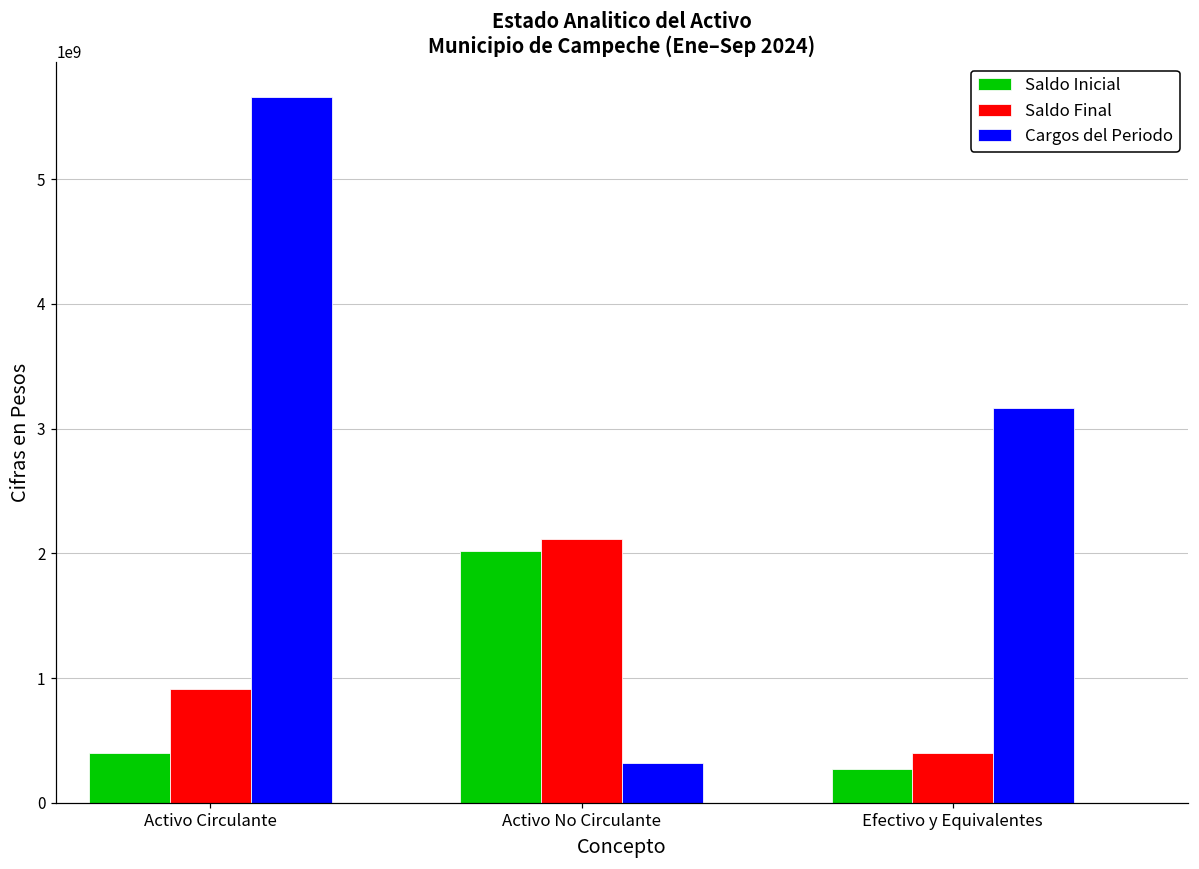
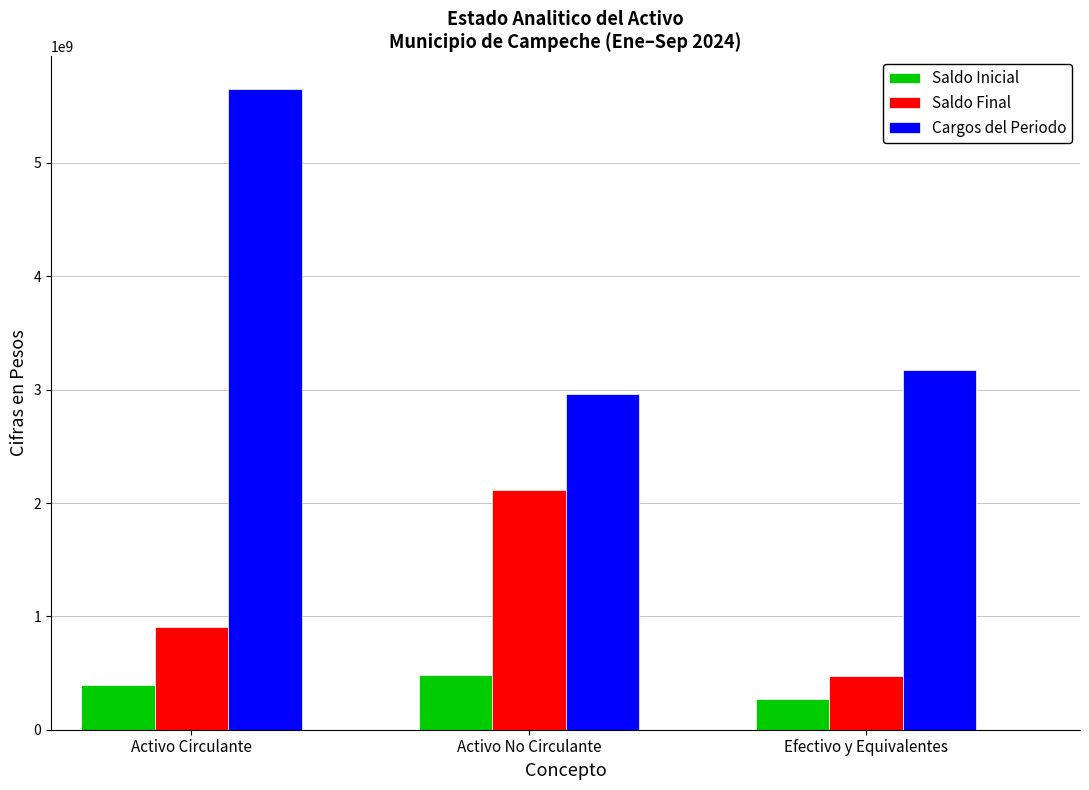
  {
    "Saldo Inicial": {
      "Activo Circulante": 400000000,
-     "Activo No Circulante": 2020000000,
+     "Activo No Circulante": 480000000,
      "Efectivo y Equivalentes": 270000000
    },
    "Saldo Final": {
      "Activo Circulante": 910000000,
      "Activo No Circulante": 2120000000,
-     "Efectivo y Equivalentes": 400000000
+     "Efectivo y Equivalentes": 470000000
    },
    "Cargos del Periodo": {
      "Activo Circulante": 5660000000,
-     "Activo No Circulante": 320000000,
+     "Activo No Circulante": 2960000000,
      "Efectivo y Equivalentes": 3170000000
    }
  }
